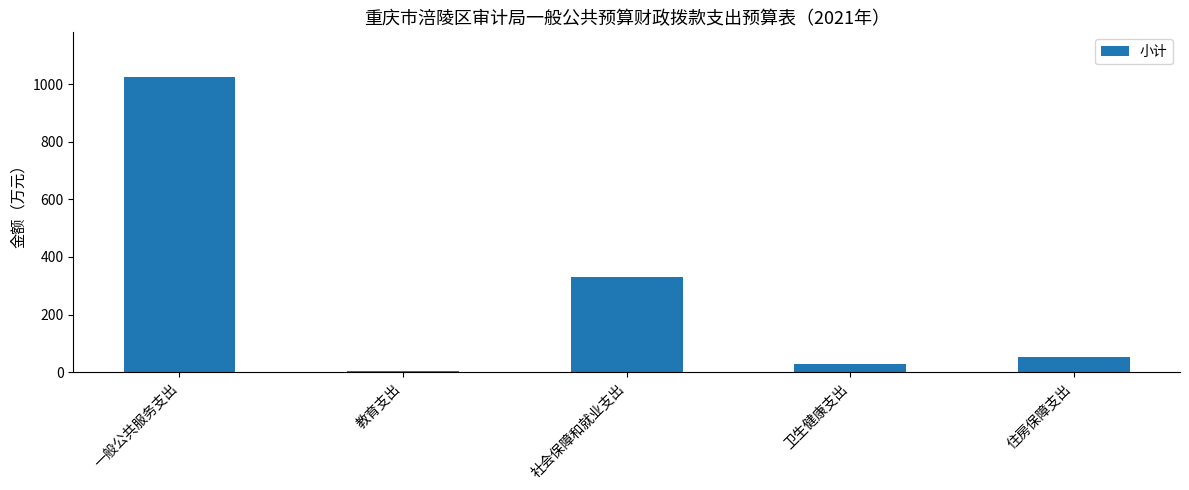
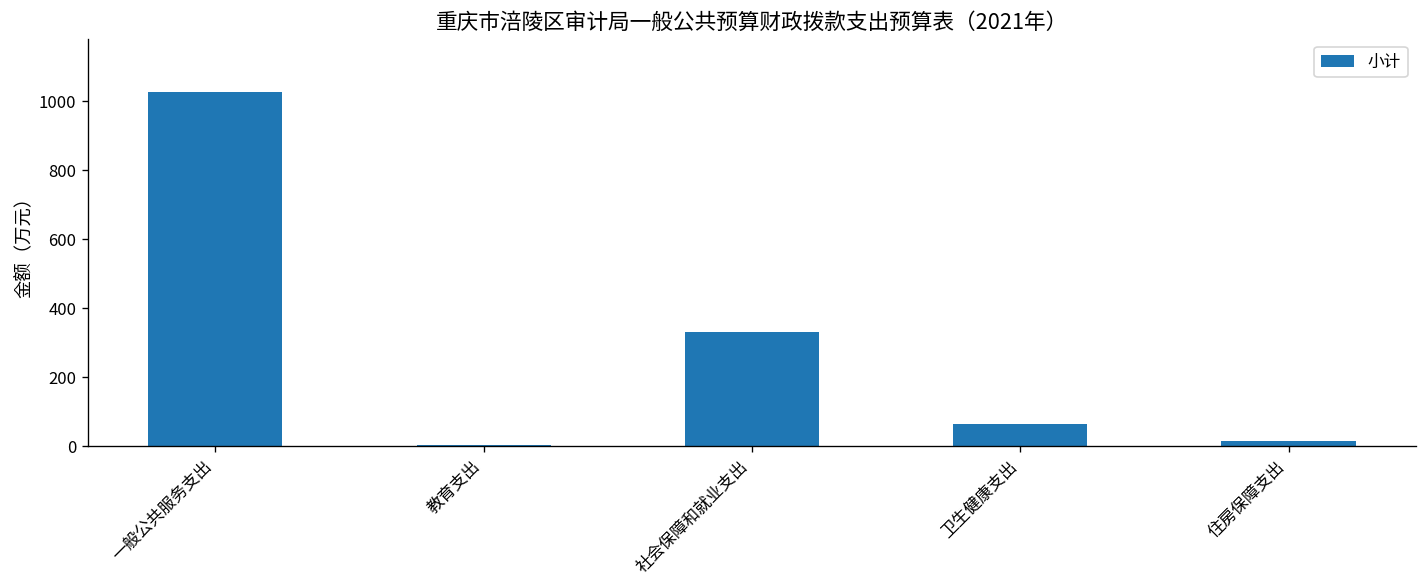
  {
    "一般公共服务支出": 1030,
    "社会保障和就业支出": 330,
-   "卫生健康支出": 30,
-   "住房保障支出": 50
+   "卫生健康支出": 60,
+   "住房保障支出": 20
  }
